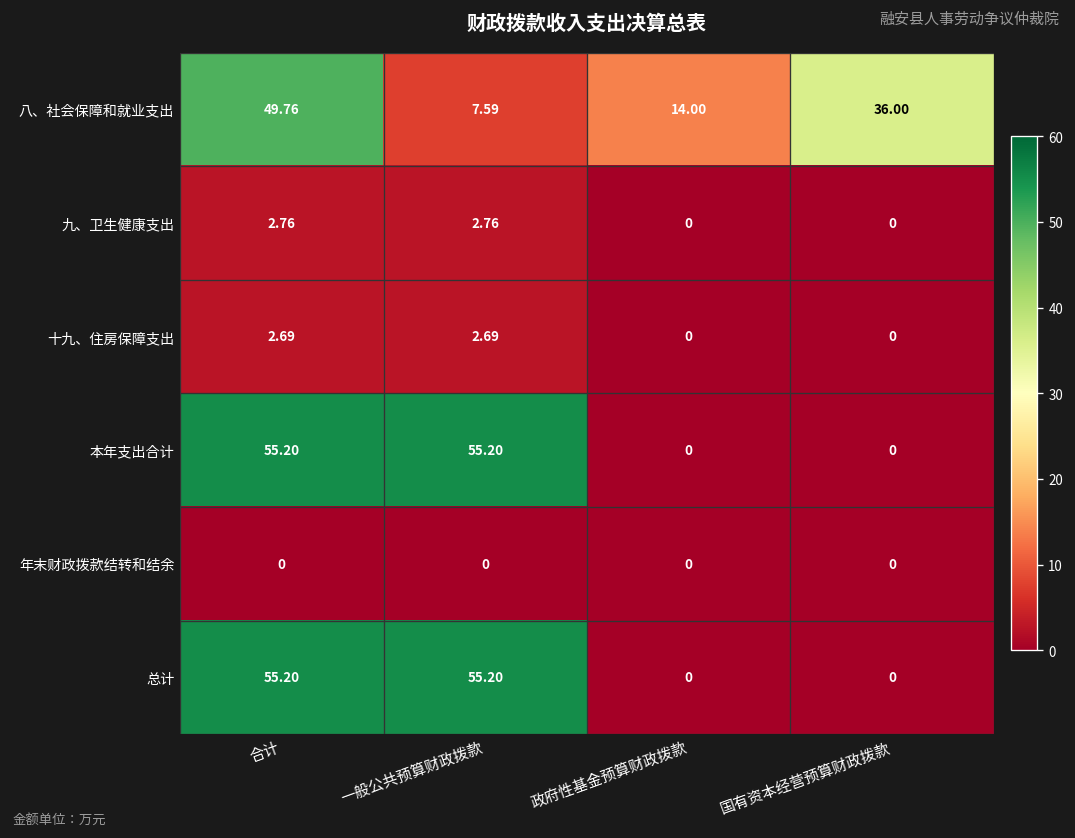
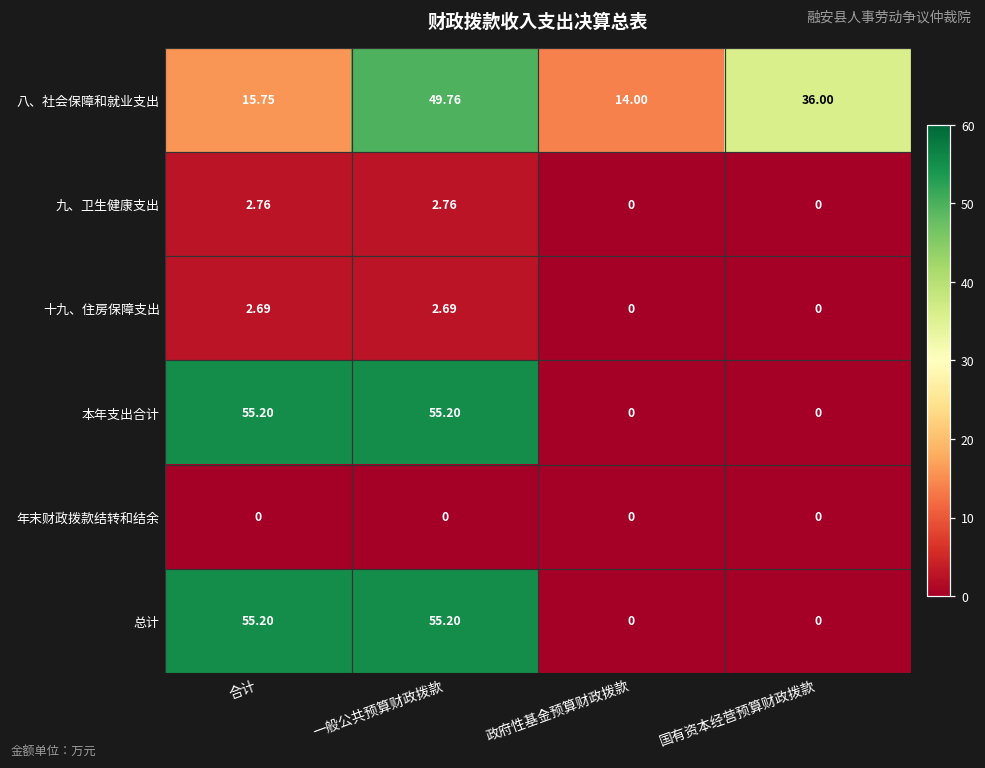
  {
    "八、社会保障和就业支出": {
-     "合计": 49.76,
-     "一般公共预算财政拨款": 7.59,
+     "合计": 15.75,
+     "一般公共预算财政拨款": 49.76,
      "政府性基金预算财政拨款": 14.00,
      "国有资本经营预算财政拨款": 36.00
    },
    "九、卫生健康支出": {
      "合计": 2.76,
      "一般公共预算财政拨款": 2.76,
      "政府性基金预算财政拨款": 0,
      "国有资本经营预算财政拨款": 0
    },
    "十九、住房保障支出": {
      "合计": 2.69,
      "一般公共预算财政拨款": 2.69,
      "政府性基金预算财政拨款": 0,
      "国有资本经营预算财政拨款": 0
    },
    "本年支出合计": {
      "合计": 55.20,
      "一般公共预算财政拨款": 55.20,
      "政府性基金预算财政拨款": 0,
      "国有资本经营预算财政拨款": 0
    },
    "年末财政拨款结转和结余": {
      "合计": 0,
      "一般公共预算财政拨款": 0,
      "政府性基金预算财政拨款": 0,
      "国有资本经营预算财政拨款": 0
    },
    "总计": {
      "合计": 55.20,
      "一般公共预算财政拨款": 55.20,
      "政府性基金预算财政拨款": 0,
      "国有资本经营预算财政拨款": 0
    }
  }
